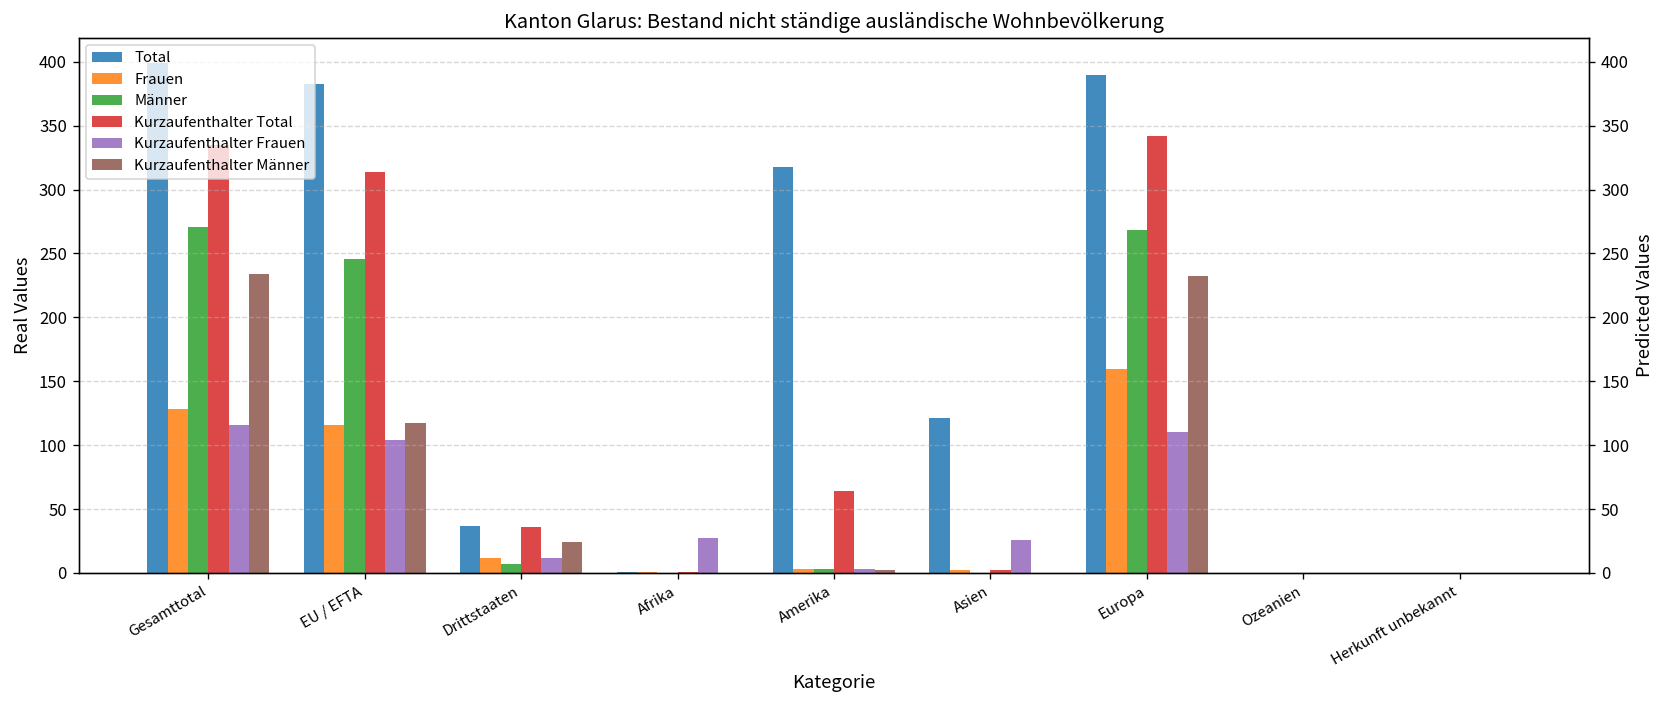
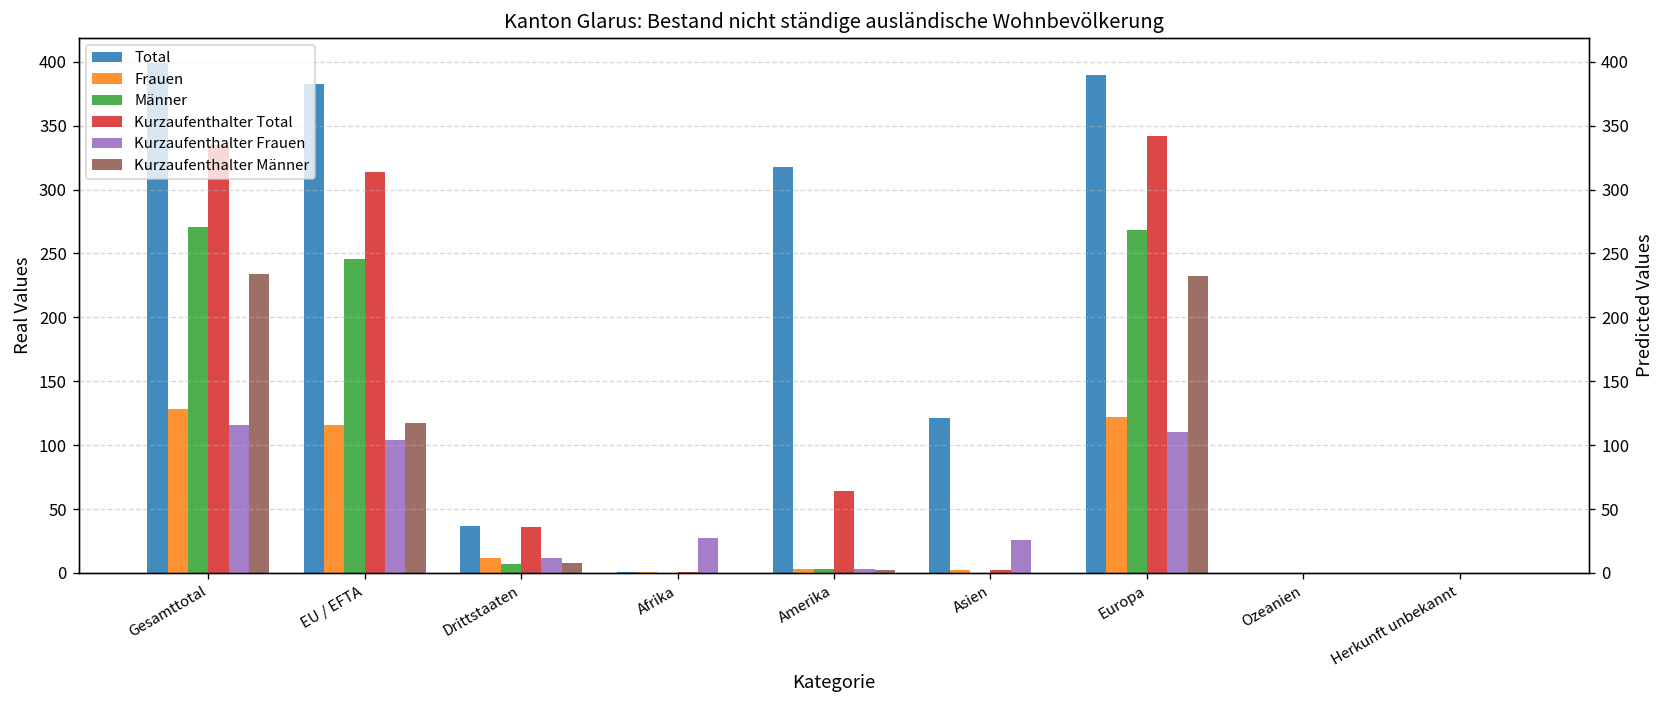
  {
    "Total": {
      "Drittstaaten": 37,
      "Amerika": 318,
      "Asien": 121,
      "Europa": 390,
      "Ozeanien": 0,
      "Herkunft unbekannt": 0
    },
    "Frauen": {
      "Gesamttotal": 128,
      "EU / EFTA": 116,
      "Drittstaaten": 12,
      "Amerika": 3,
-     "Europa": 160,
+     "Europa": 122,
      "Ozeanien": 0,
      "Herkunft unbekannt": 0
    },
    "Männer": {
      "Gesamttotal": 271,
      "EU / EFTA": 246,
      "Drittstaaten": 7,
      "Afrika": 0,
      "Amerika": 3,
      "Asien": 0,
      "Europa": 268,
      "Ozeanien": 0,
      "Herkunft unbekannt": 0
    },
    "Kurzaufenthalter Total": {
      "EU / EFTA": 314,
      "Drittstaaten": 36,
      "Amerika": 64,
      "Europa": 342,
      "Ozeanien": 0,
      "Herkunft unbekannt": 0
    },
    "Kurzaufenthalter Frauen": {
      "Gesamttotal": 116,
      "EU / EFTA": 104,
      "Drittstaaten": 12,
      "Afrika": 27,
      "Amerika": 3,
      "Asien": 26,
      "Europa": 110,
      "Ozeanien": 0,
      "Herkunft unbekannt": 0
    },
    "Kurzaufenthalter Männer": {
      "Gesamttotal": 234,
      "EU / EFTA": 117,
-     "Drittstaaten": 24,
+     "Drittstaaten": 8,
      "Afrika": 0,
      "Asien": 0,
      "Europa": 232,
      "Ozeanien": 0,
      "Herkunft unbekannt": 0
    }
  }
